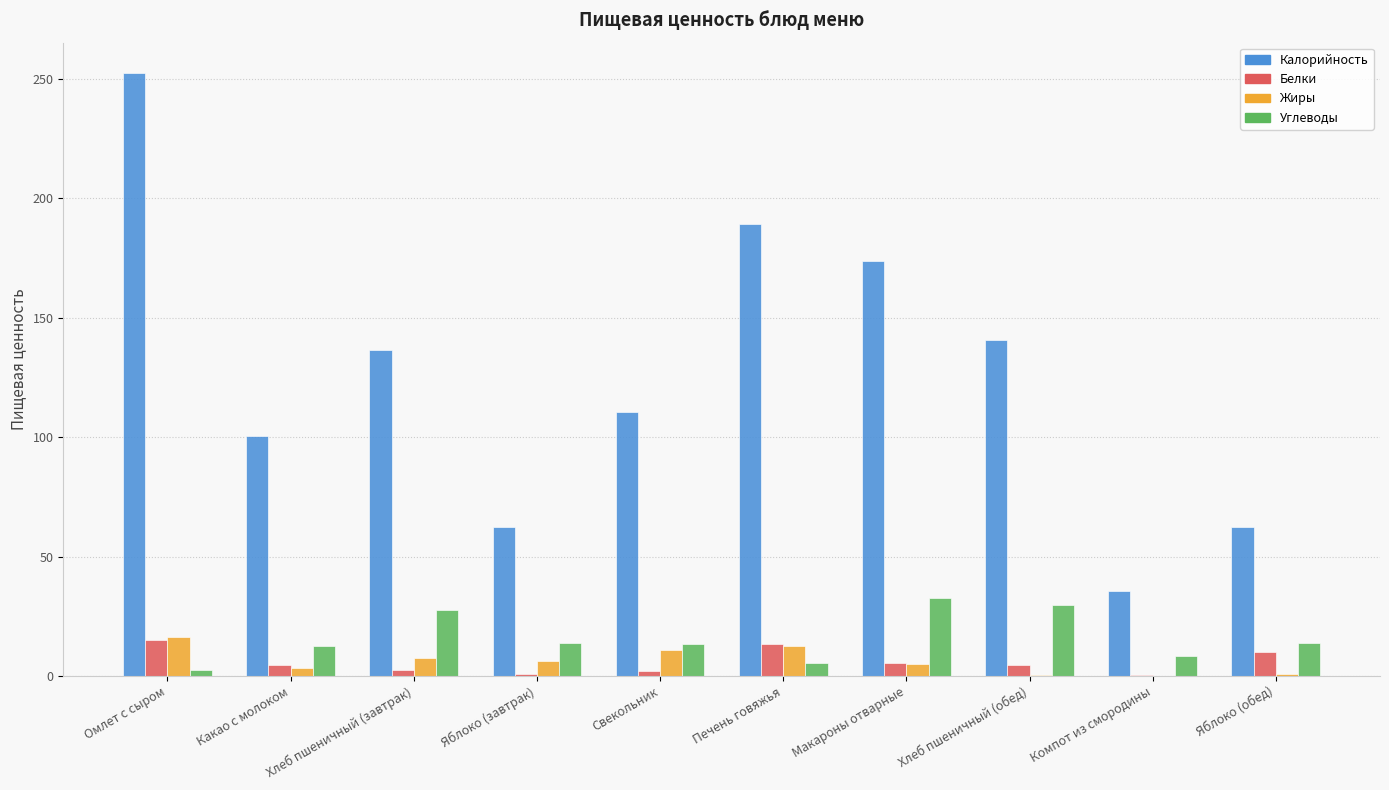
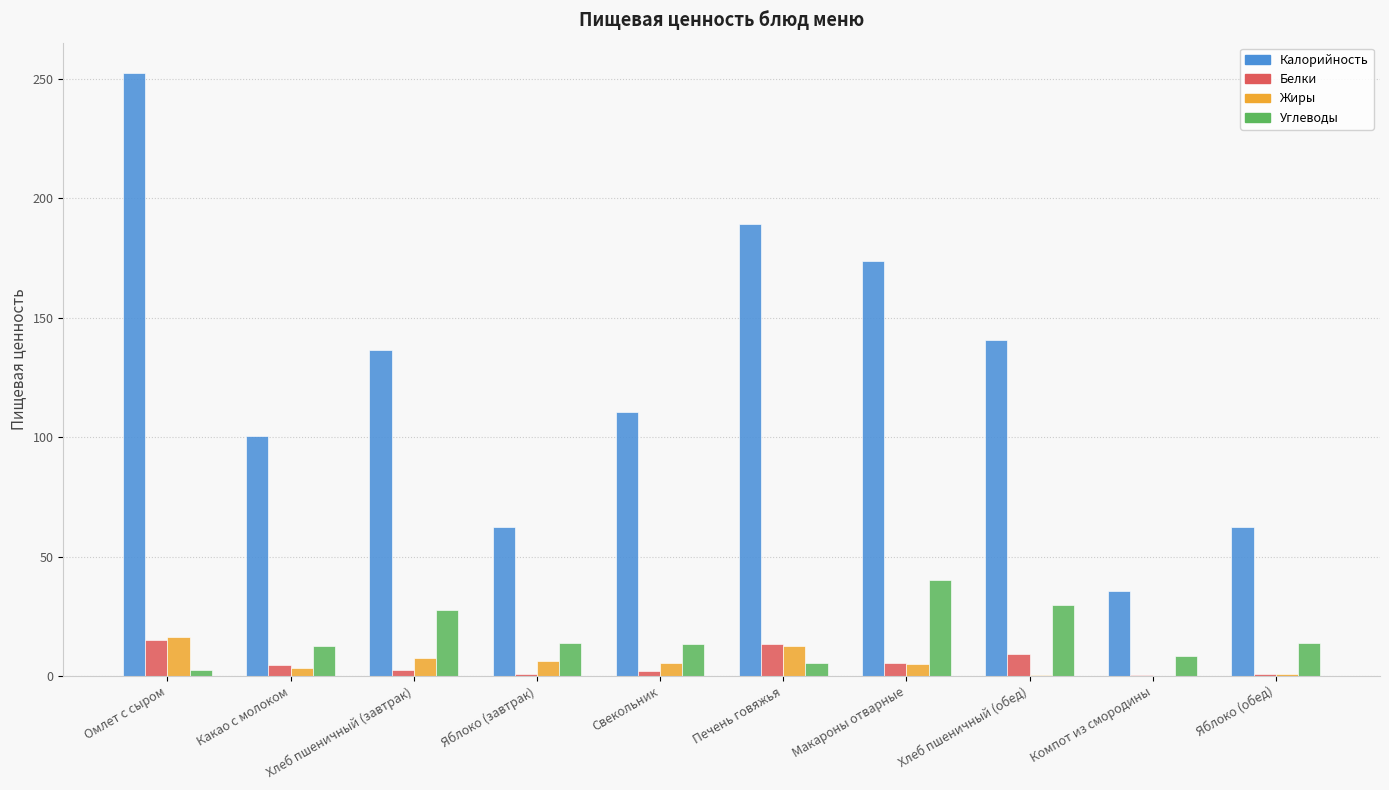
  {
    "Калорийность": {
      "Омлет с сыром": 253,
      "Какао с молоком": 100,
      "Хлеб пшеничный (завтрак)": 136,
      "Яблоко (завтрак)": 62,
      "Свекольник": 110,
      "Печень говяжья": 189,
      "Макароны отварные": 174,
      "Хлеб пшеничный (обед)": 141,
      "Компот из смородины": 36,
      "Яблоко (обед)": 62
    },
    "Белки": {
      "Омлет с сыром": 15,
      "Какао с молоком": 5,
      "Хлеб пшеничный (завтрак)": 2,
      "Свекольник": 2,
      "Печень говяжья": 13,
      "Макароны отварные": 5,
-     "Хлеб пшеничный (обед)": 5,
-     "Яблоко (обед)": 10
+     "Хлеб пшеничный (обед)": 9,
+     "Яблоко (обед)": 1
    },
    "Жиры": {
      "Омлет с сыром": 16,
      "Какао с молоком": 4,
      "Хлеб пшеничный (завтрак)": 8,
      "Яблоко (завтрак)": 6,
-     "Свекольник": 11,
+     "Свекольник": 5,
      "Печень говяжья": 13,
      "Макароны отварные": 5
    },
    "Углеводы": {
      "Омлет с сыром": 2,
      "Какао с молоком": 13,
      "Хлеб пшеничный (завтрак)": 28,
      "Яблоко (завтрак)": 14,
      "Свекольник": 13,
      "Печень говяжья": 5,
-     "Макароны отварные": 33,
+     "Макароны отварные": 40,
      "Хлеб пшеничный (обед)": 30,
      "Компот из смородины": 8,
      "Яблоко (обед)": 14
    }
  }
